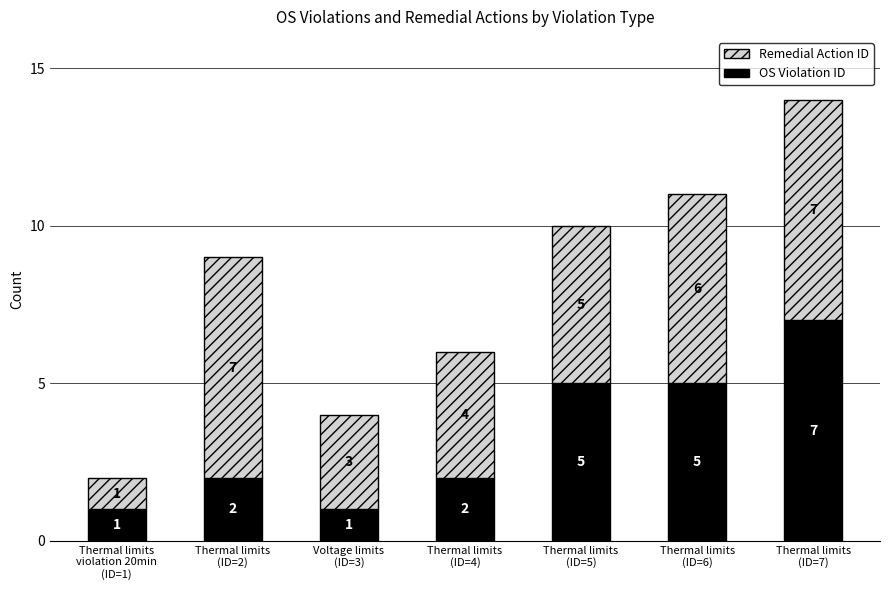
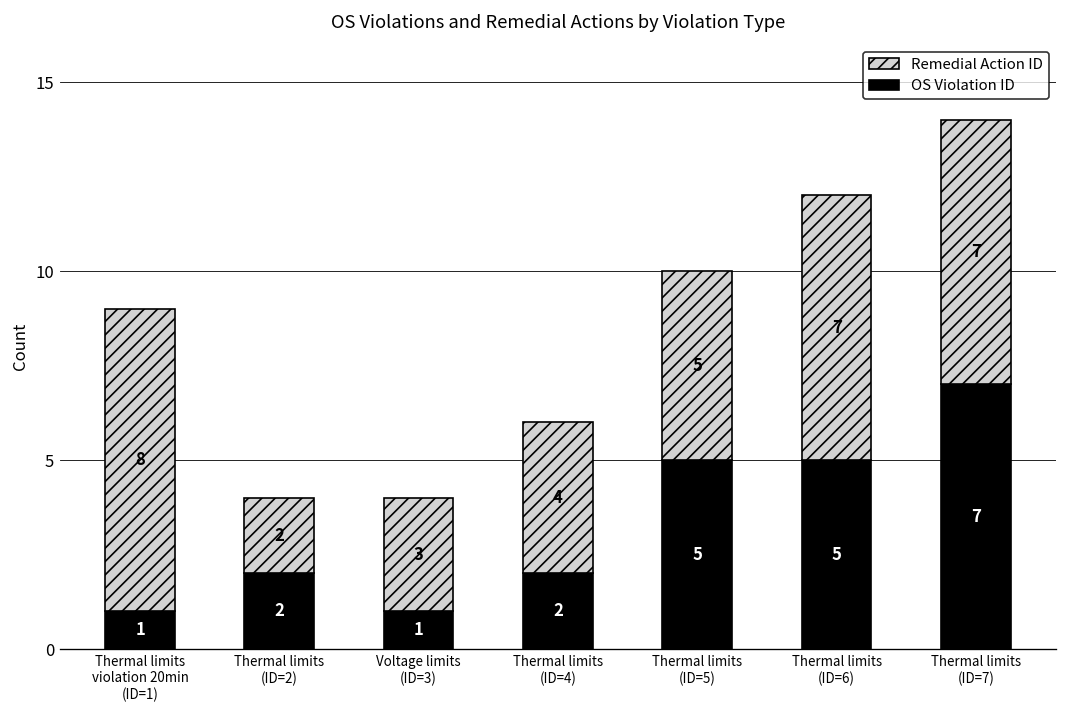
  {
    "OS Violation ID": {
      "Thermal limits violation 20min (ID=1)": 1,
      "Thermal limits (ID=2)": 2,
      "Voltage limits (ID=3)": 1,
      "Thermal limits (ID=4)": 2,
      "Thermal limits (ID=5)": 5,
      "Thermal limits (ID=6)": 5,
      "Thermal limits (ID=7)": 7
    },
    "Remedial Action ID": {
-     "Thermal limits violation 20min (ID=1)": 1,
-     "Thermal limits (ID=2)": 7,
+     "Thermal limits violation 20min (ID=1)": 8,
+     "Thermal limits (ID=2)": 2,
      "Voltage limits (ID=3)": 3,
      "Thermal limits (ID=4)": 4,
      "Thermal limits (ID=5)": 5,
-     "Thermal limits (ID=6)": 6,
+     "Thermal limits (ID=6)": 7,
      "Thermal limits (ID=7)": 7
    }
  }
